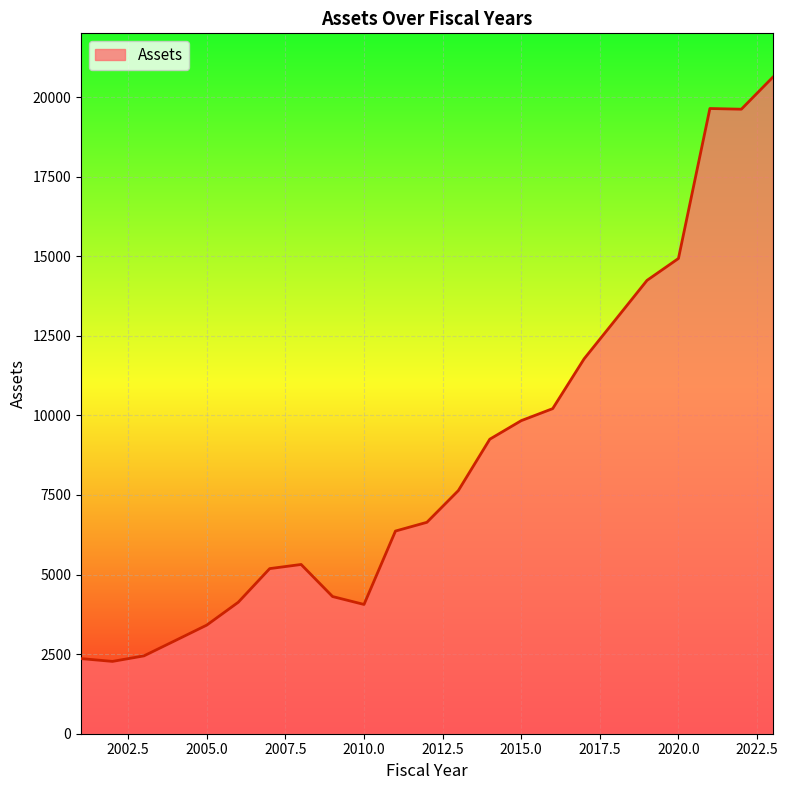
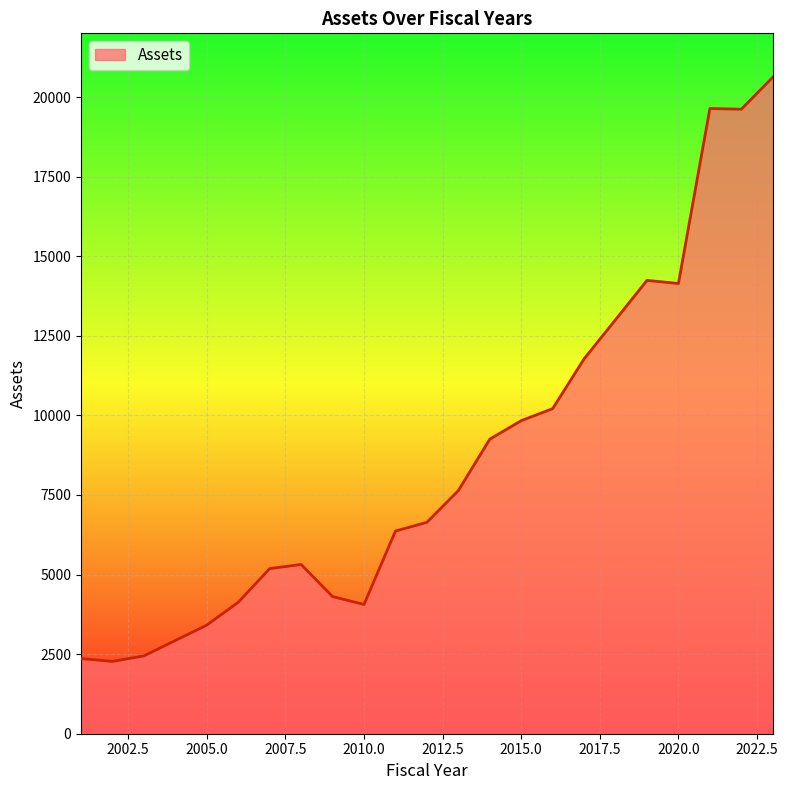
  {
    "2005.0": 3400,
    "2010.0": 4100,
    "2015.0": 9800,
-   "2020.0": 14900
+   "2020.0": 14100
  }
